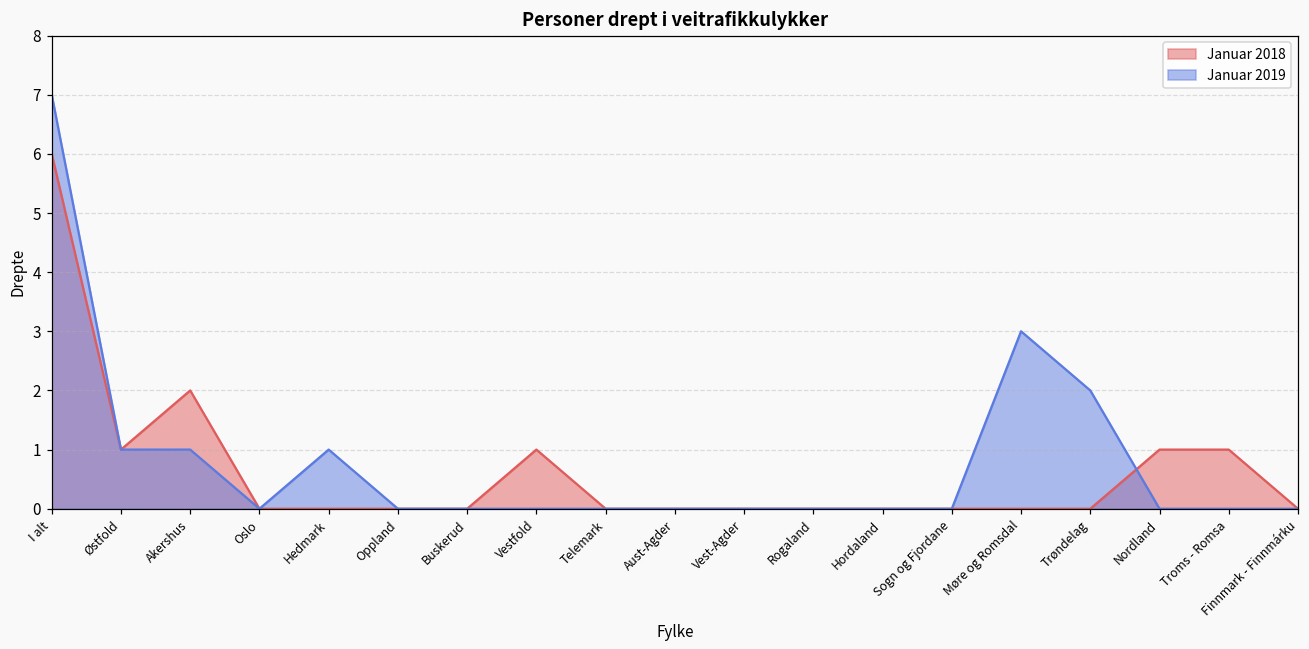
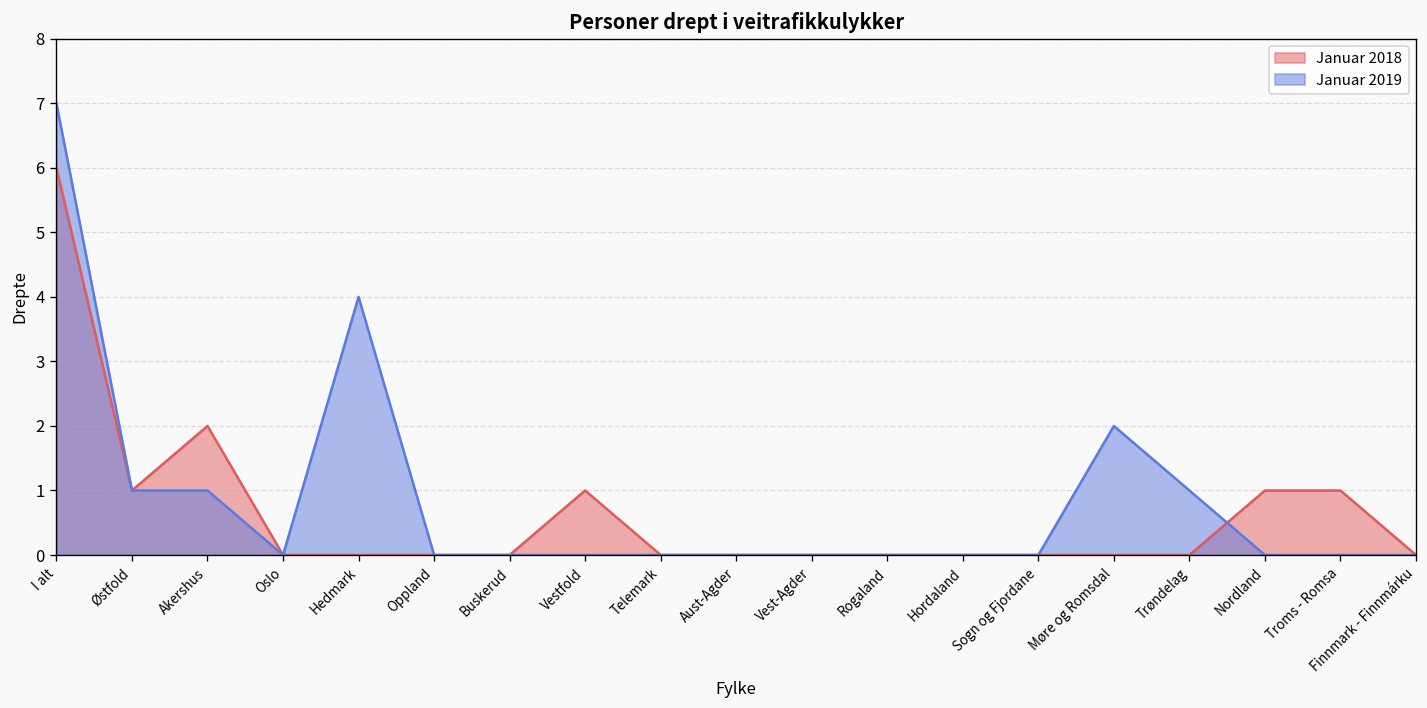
  {
    "Januar 2018": {
      "I alt": 6,
      "Akershus": 2,
      "Hedmark": 0,
      "Vestfold": 1,
      "Møre og Romsdal": 0,
      "Trøndelag": 0,
      "Nordland": 1,
      "Troms - Romsa": 1
    },
    "Januar 2019": {
      "I alt": 7,
      "Akershus": 1,
-     "Hedmark": 1,
+     "Hedmark": 4,
      "Vestfold": 0,
-     "Møre og Romsdal": 3,
-     "Trøndelag": 2,
+     "Møre og Romsdal": 2,
+     "Trøndelag": 1,
      "Nordland": 0,
      "Troms - Romsa": 0
    }
  }
